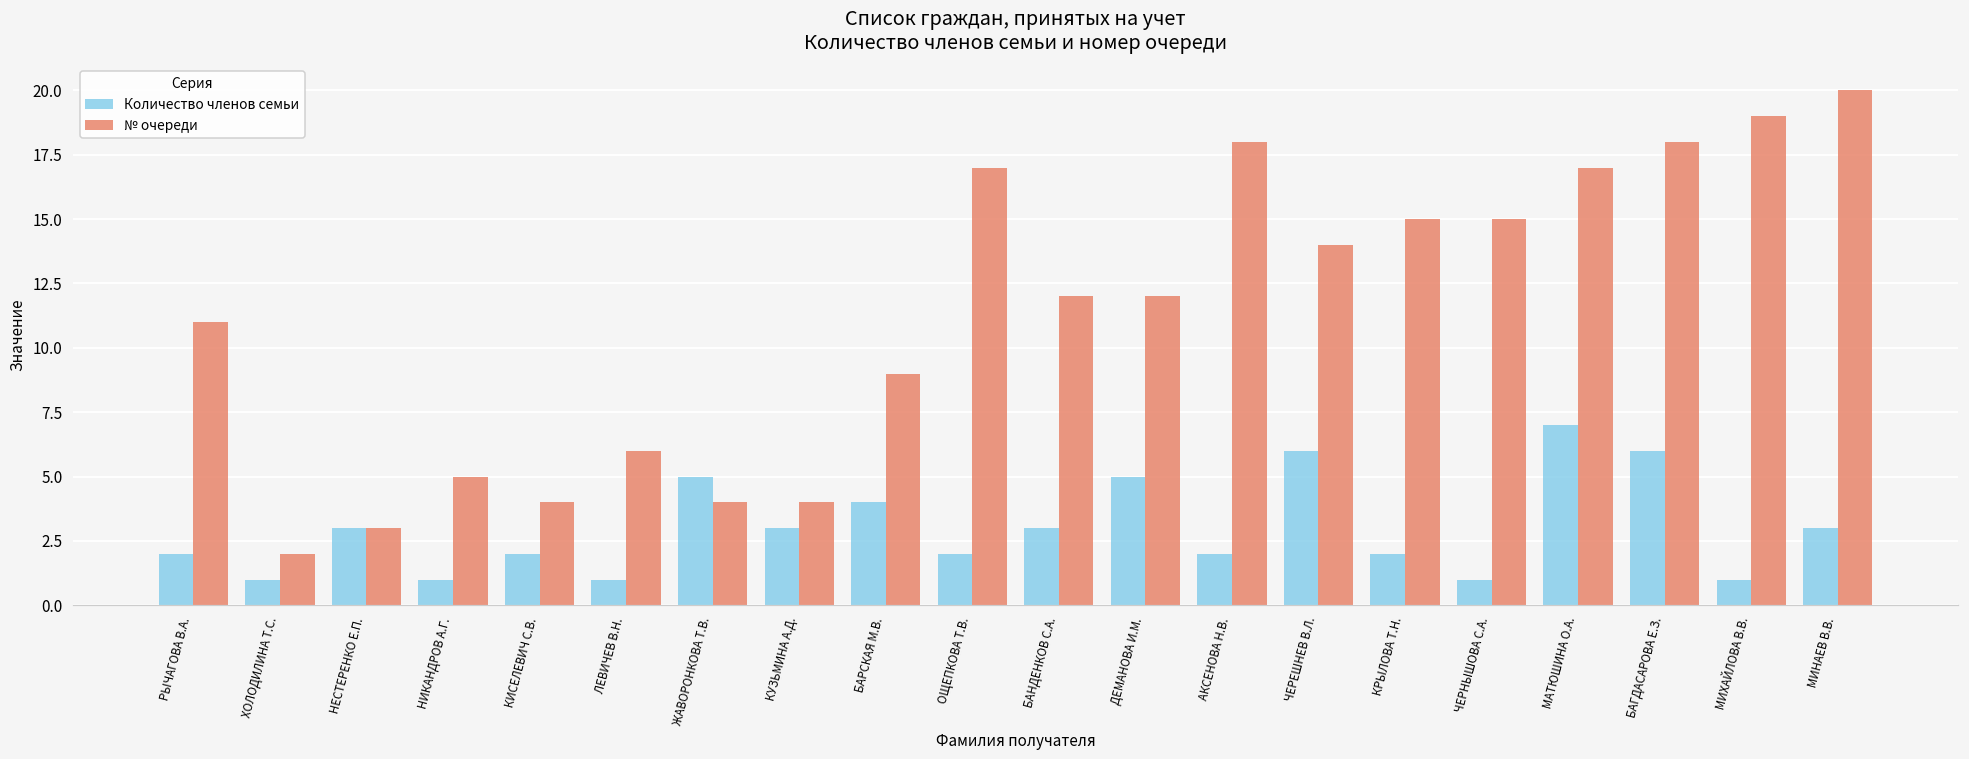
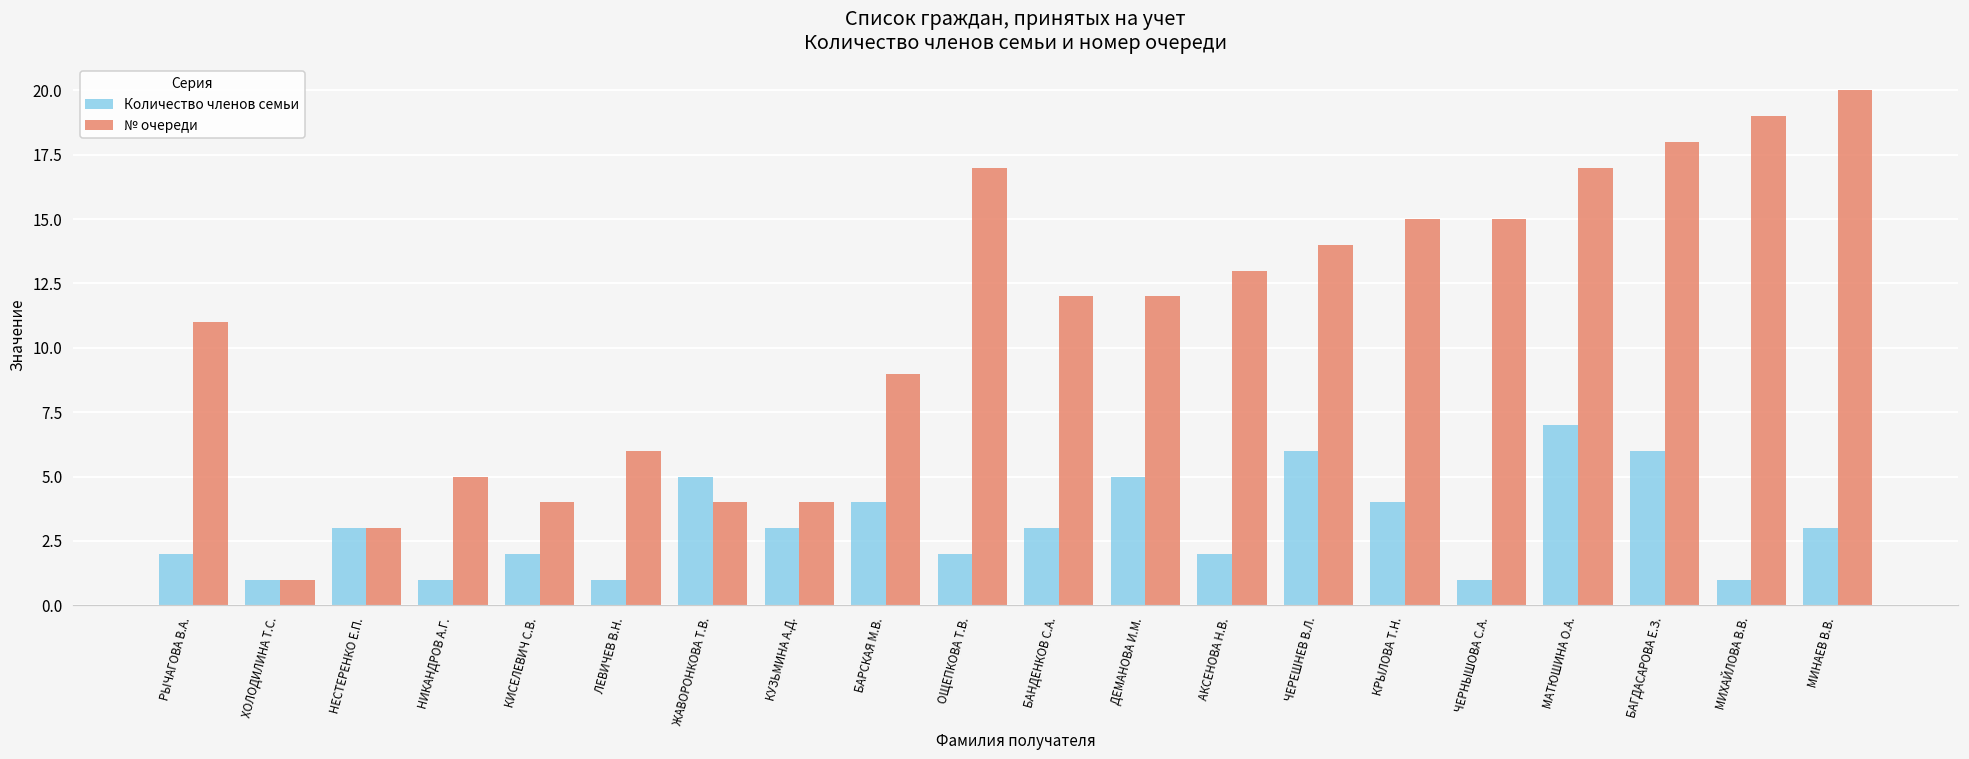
  {
    "Количество членов семьи": {
      "РЫЧАГОВА В.А.": 2,
      "ХОЛОДИЛИНА Т.С.": 1,
      "НЕСТЕРЕНКО Е.П.": 3,
      "НИКАНДРОВ А.Г.": 1,
      "КИСЕЛЕВИЧ С.В.": 2,
      "ЛЕВИЧЕВ В.Н.": 1,
      "ЖАВОРОНКОВА Т.В.": 5,
      "КУЗЬМИНА А.Д.": 3,
      "БАРСКАЯ М.В.": 4,
      "ОЩЕПКОВА Т.В.": 2,
      "БАНДЕНКОВ С.А.": 3,
      "ДЕМАНОВА И.М.": 5,
      "АКСЕНОВА Н.В.": 2,
      "ЧЕРЕШНЕВ В.Л.": 6,
-     "КРЫЛОВА Т.Н.": 2,
+     "КРЫЛОВА Т.Н.": 4,
      "ЧЕРНЫШОВА С.А.": 1,
      "МАТЮШИНА О.А.": 7,
      "БАГДАСАРОВА Е.З.": 6,
      "МИХАЙЛОВА В.В.": 1,
      "МИНАЕВ В.В.": 3
    },
    "№ очереди": {
      "РЫЧАГОВА В.А.": 11,
-     "ХОЛОДИЛИНА Т.С.": 2,
+     "ХОЛОДИЛИНА Т.С.": 1,
      "НЕСТЕРЕНКО Е.П.": 3,
      "НИКАНДРОВ А.Г.": 5,
      "КИСЕЛЕВИЧ С.В.": 4,
      "ЛЕВИЧЕВ В.Н.": 6,
      "ЖАВОРОНКОВА Т.В.": 4,
      "КУЗЬМИНА А.Д.": 4,
      "БАРСКАЯ М.В.": 9,
      "ОЩЕПКОВА Т.В.": 17,
      "БАНДЕНКОВ С.А.": 12,
      "ДЕМАНОВА И.М.": 12,
-     "АКСЕНОВА Н.В.": 18,
+     "АКСЕНОВА Н.В.": 13,
      "ЧЕРЕШНЕВ В.Л.": 14,
      "КРЫЛОВА Т.Н.": 15,
      "ЧЕРНЫШОВА С.А.": 15,
      "МАТЮШИНА О.А.": 17,
      "БАГДАСАРОВА Е.З.": 18,
      "МИХАЙЛОВА В.В.": 19,
      "МИНАЕВ В.В.": 20
    }
  }
